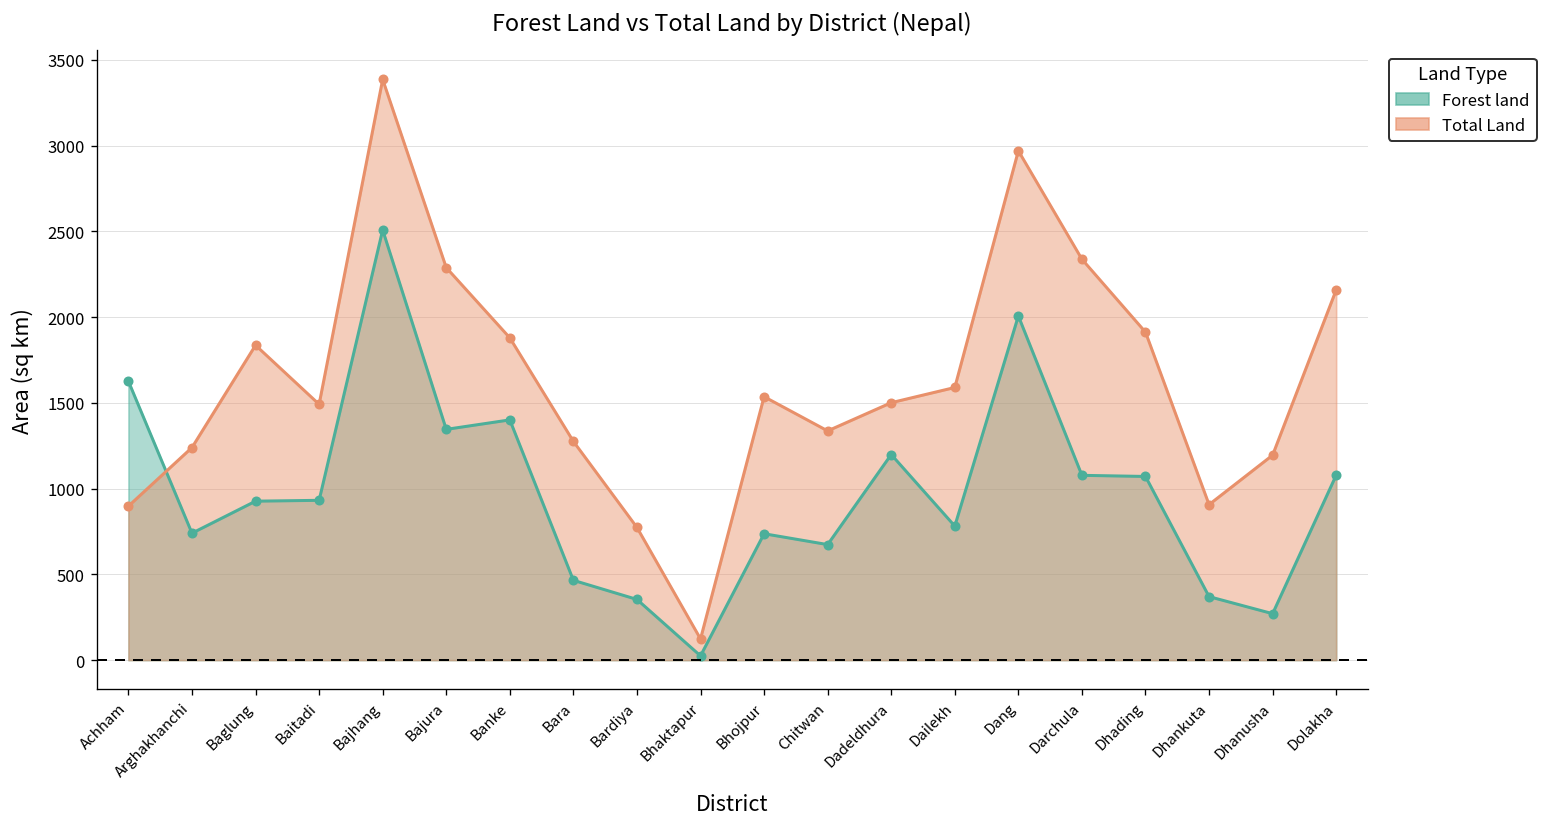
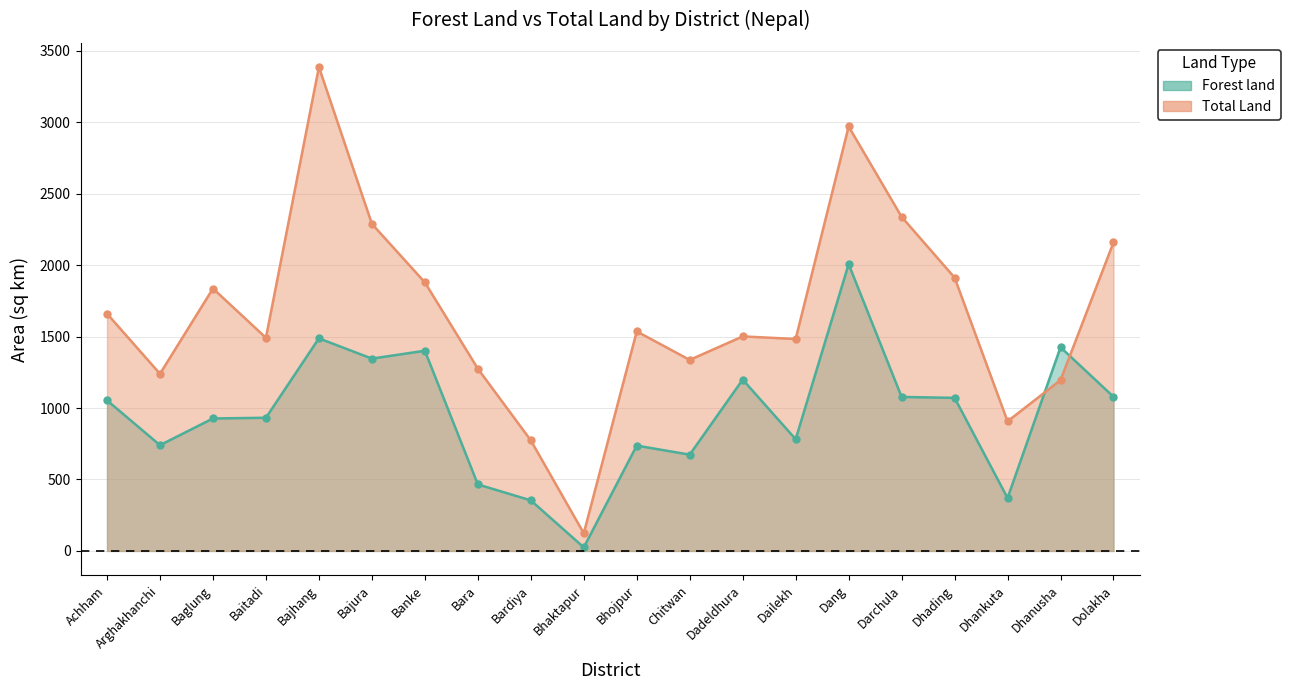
  {
    "Forest land": {
-     "Achham": 1630,
+     "Achham": 1050,
      "Arghakhanchi": 740,
      "Baglung": 930,
      "Baitadi": 930,
-     "Bajhang": 2510,
+     "Bajhang": 1490,
      "Bajura": 1350,
      "Banke": 1400,
      "Bara": 470,
      "Bardiya": 350,
      "Bhaktapur": 20,
      "Bhojpur": 740,
      "Chitwan": 670,
      "Dadeldhura": 1200,
      "Dailekh": 780,
      "Dang": 2010,
      "Darchula": 1080,
      "Dhading": 1070,
      "Dhankuta": 370,
-     "Dhanusha": 270,
+     "Dhanusha": 1430,
      "Dolakha": 1080
    },
    "Total Land": {
-     "Achham": 900,
+     "Achham": 1660,
      "Arghakhanchi": 1240,
      "Baglung": 1840,
      "Baitadi": 1490,
      "Bajhang": 3390,
      "Bajura": 2290,
      "Banke": 1880,
      "Bara": 1280,
      "Bardiya": 770,
      "Bhaktapur": 120,
      "Bhojpur": 1540,
      "Chitwan": 1340,
      "Dadeldhura": 1500,
-     "Dailekh": 1590,
+     "Dailekh": 1480,
      "Dang": 2970,
      "Darchula": 2340,
      "Dhading": 1910,
      "Dhankuta": 910,
      "Dhanusha": 1200,
      "Dolakha": 2160
    }
  }
